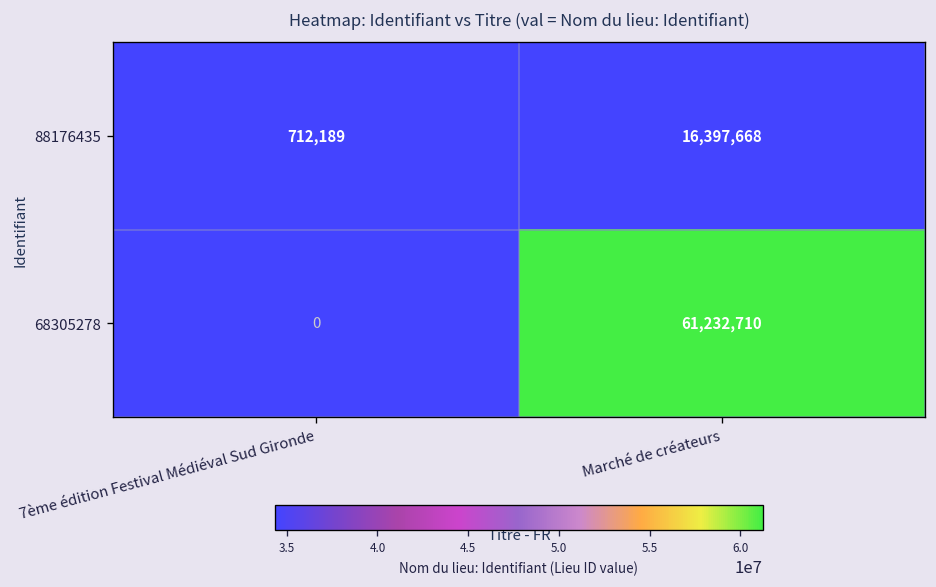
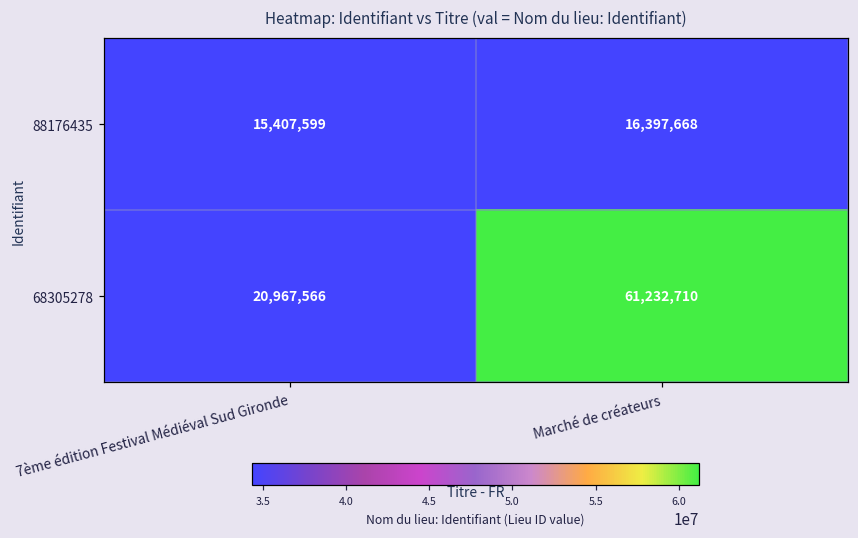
  {
    "88176435": {
-     "7ème édition Festival Médiéval Sud Gironde": "712,189",
+     "7ème édition Festival Médiéval Sud Gironde": "15,407,599",
      "Marché de créateurs": "16,397,668"
    },
    "68305278": {
-     "7ème édition Festival Médiéval Sud Gironde": "0",
+     "7ème édition Festival Médiéval Sud Gironde": "20,967,566",
      "Marché de créateurs": "61,232,710"
    }
  }
